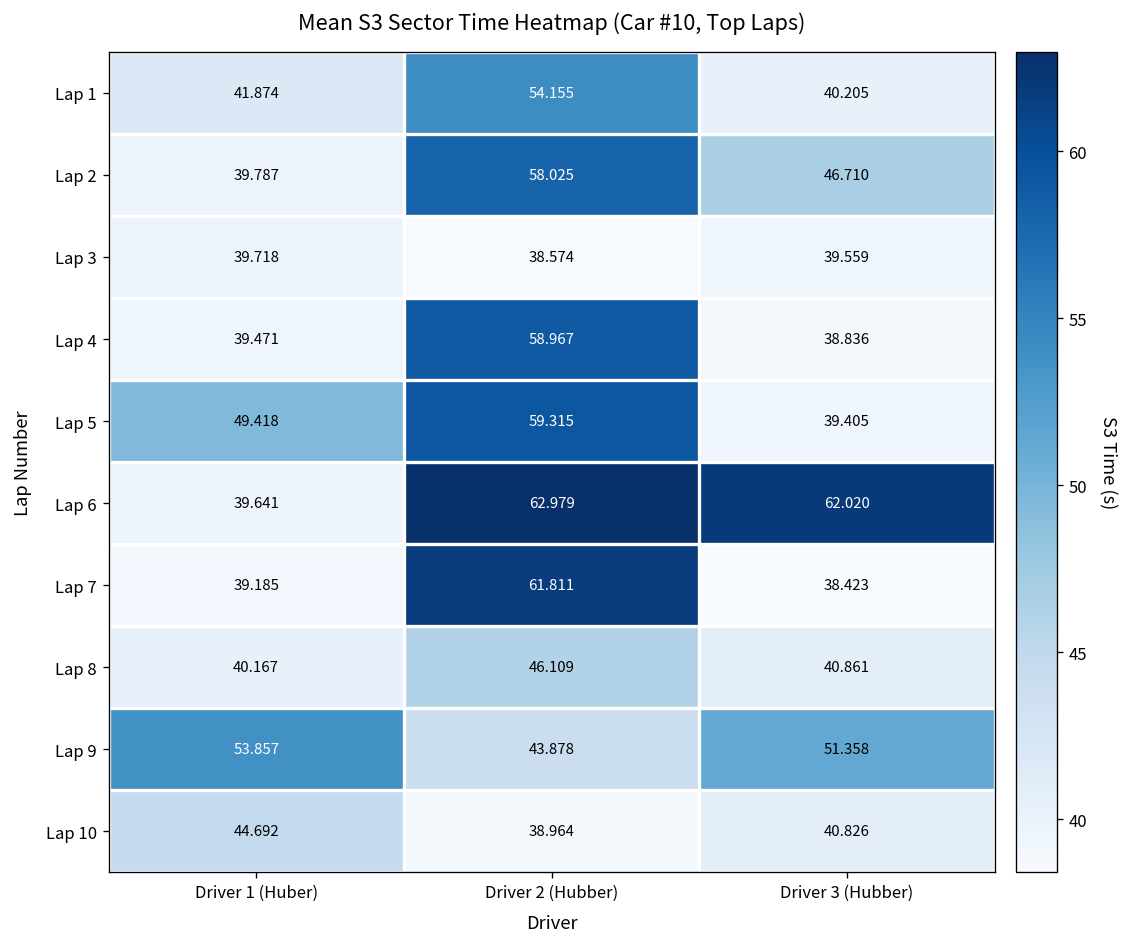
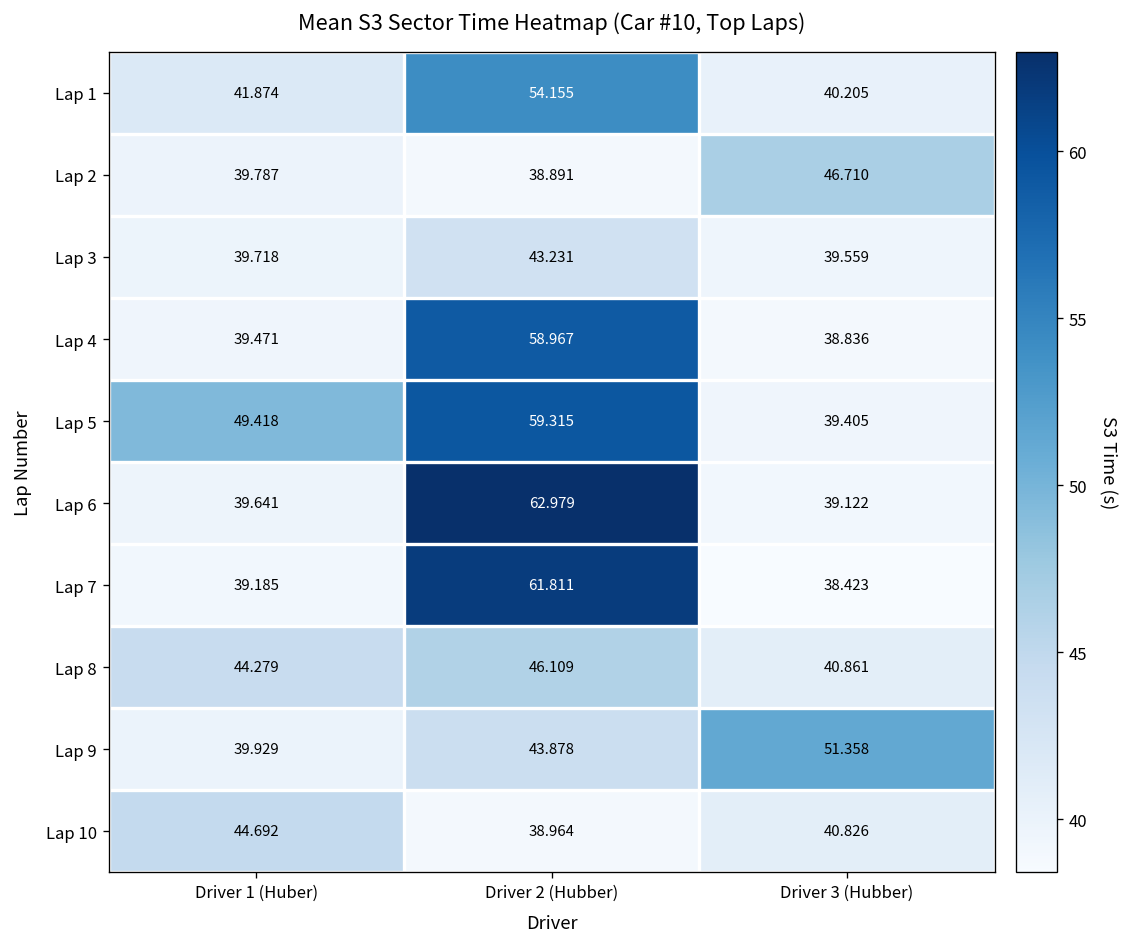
  {
    "Lap 1": {
      "Driver 1 (Huber)": 41.874,
      "Driver 2 (Hubber)": 54.155,
      "Driver 3 (Hubber)": 40.205
    },
    "Lap 2": {
      "Driver 1 (Huber)": 39.787,
-     "Driver 2 (Hubber)": 58.025,
+     "Driver 2 (Hubber)": 38.891,
      "Driver 3 (Hubber)": 46.710
    },
    "Lap 3": {
      "Driver 1 (Huber)": 39.718,
-     "Driver 2 (Hubber)": 38.574,
+     "Driver 2 (Hubber)": 43.231,
      "Driver 3 (Hubber)": 39.559
    },
    "Lap 4": {
      "Driver 1 (Huber)": 39.471,
      "Driver 2 (Hubber)": 58.967,
      "Driver 3 (Hubber)": 38.836
    },
    "Lap 5": {
      "Driver 1 (Huber)": 49.418,
      "Driver 2 (Hubber)": 59.315,
      "Driver 3 (Hubber)": 39.405
    },
    "Lap 6": {
      "Driver 1 (Huber)": 39.641,
      "Driver 2 (Hubber)": 62.979,
-     "Driver 3 (Hubber)": 62.020
+     "Driver 3 (Hubber)": 39.122
    },
    "Lap 7": {
      "Driver 1 (Huber)": 39.185,
      "Driver 2 (Hubber)": 61.811,
      "Driver 3 (Hubber)": 38.423
    },
    "Lap 8": {
-     "Driver 1 (Huber)": 40.167,
+     "Driver 1 (Huber)": 44.279,
      "Driver 2 (Hubber)": 46.109,
      "Driver 3 (Hubber)": 40.861
    },
    "Lap 9": {
-     "Driver 1 (Huber)": 53.857,
+     "Driver 1 (Huber)": 39.929,
      "Driver 2 (Hubber)": 43.878,
      "Driver 3 (Hubber)": 51.358
    },
    "Lap 10": {
      "Driver 1 (Huber)": 44.692,
      "Driver 2 (Hubber)": 38.964,
      "Driver 3 (Hubber)": 40.826
    }
  }
